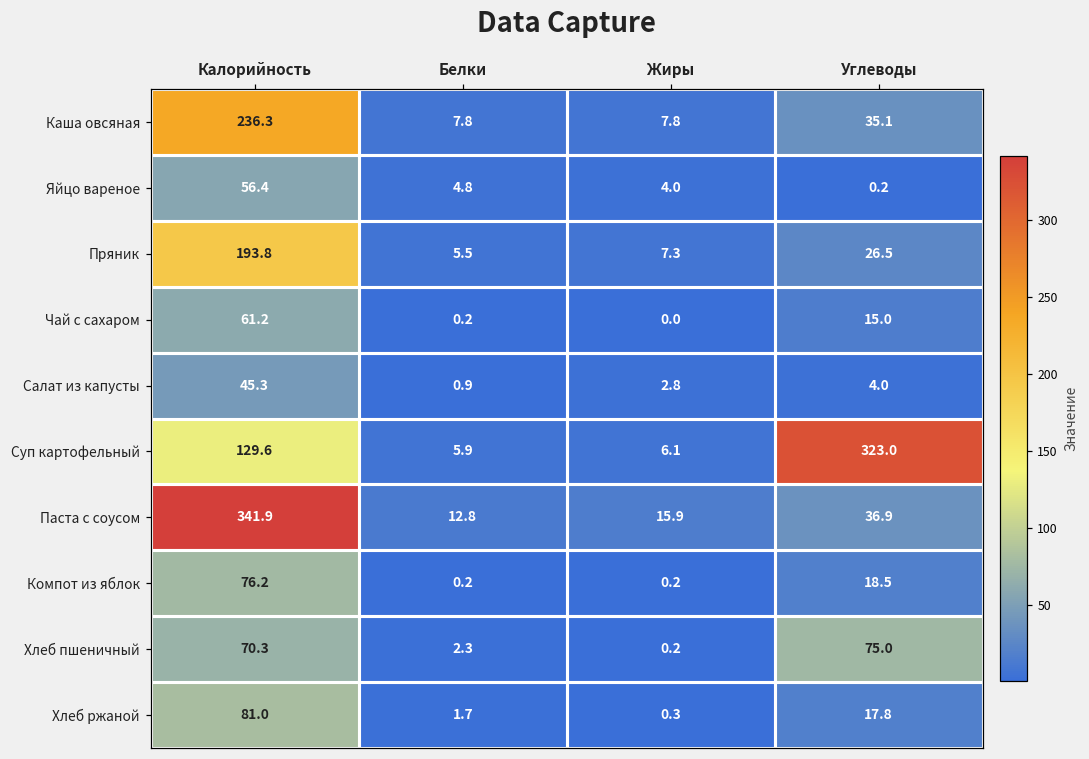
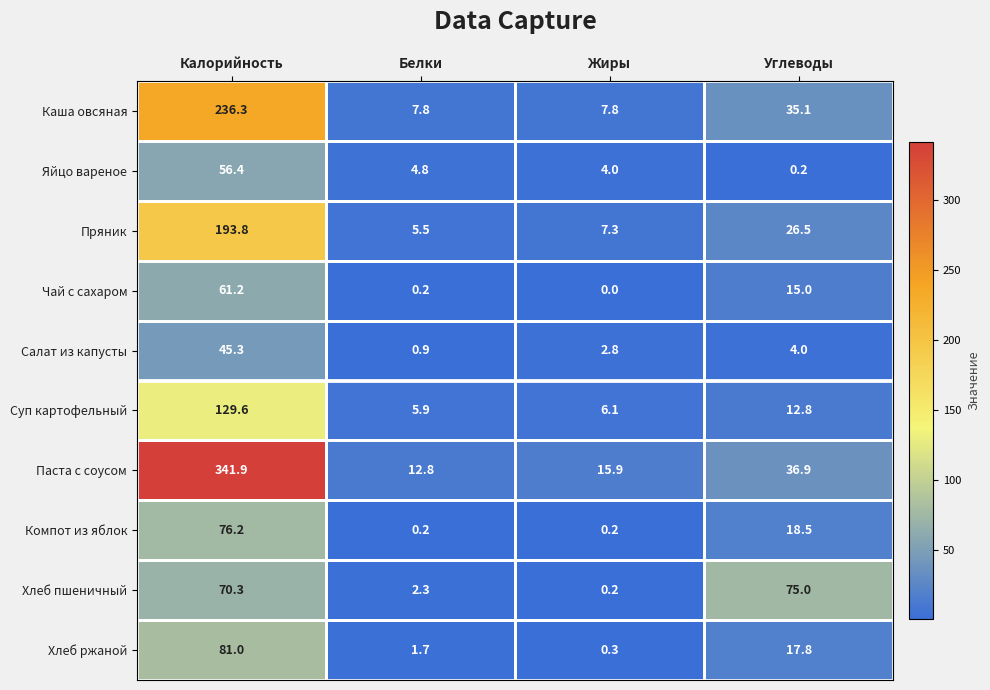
  {
    "Каша овсяная": {
      "Калорийность": 236.3,
      "Белки": 7.8,
      "Жиры": 7.8,
      "Углеводы": 35.1
    },
    "Яйцо вареное": {
      "Калорийность": 56.4,
      "Белки": 4.8,
      "Жиры": 4.0,
      "Углеводы": 0.2
    },
    "Пряник": {
      "Калорийность": 193.8,
      "Белки": 5.5,
      "Жиры": 7.3,
      "Углеводы": 26.5
    },
    "Чай с сахаром": {
      "Калорийность": 61.2,
      "Белки": 0.2,
      "Жиры": 0.0,
      "Углеводы": 15.0
    },
    "Салат из капусты": {
      "Калорийность": 45.3,
      "Белки": 0.9,
      "Жиры": 2.8,
      "Углеводы": 4.0
    },
    "Суп картофельный": {
      "Калорийность": 129.6,
      "Белки": 5.9,
      "Жиры": 6.1,
-     "Углеводы": 323.0
+     "Углеводы": 12.8
    },
    "Паста с соусом": {
      "Калорийность": 341.9,
      "Белки": 12.8,
      "Жиры": 15.9,
      "Углеводы": 36.9
    },
    "Компот из яблок": {
      "Калорийность": 76.2,
      "Белки": 0.2,
      "Жиры": 0.2,
      "Углеводы": 18.5
    },
    "Хлеб пшеничный": {
      "Калорийность": 70.3,
      "Белки": 2.3,
      "Жиры": 0.2,
      "Углеводы": 75.0
    },
    "Хлеб ржаной": {
      "Калорийность": 81.0,
      "Белки": 1.7,
      "Жиры": 0.3,
      "Углеводы": 17.8
    }
  }
